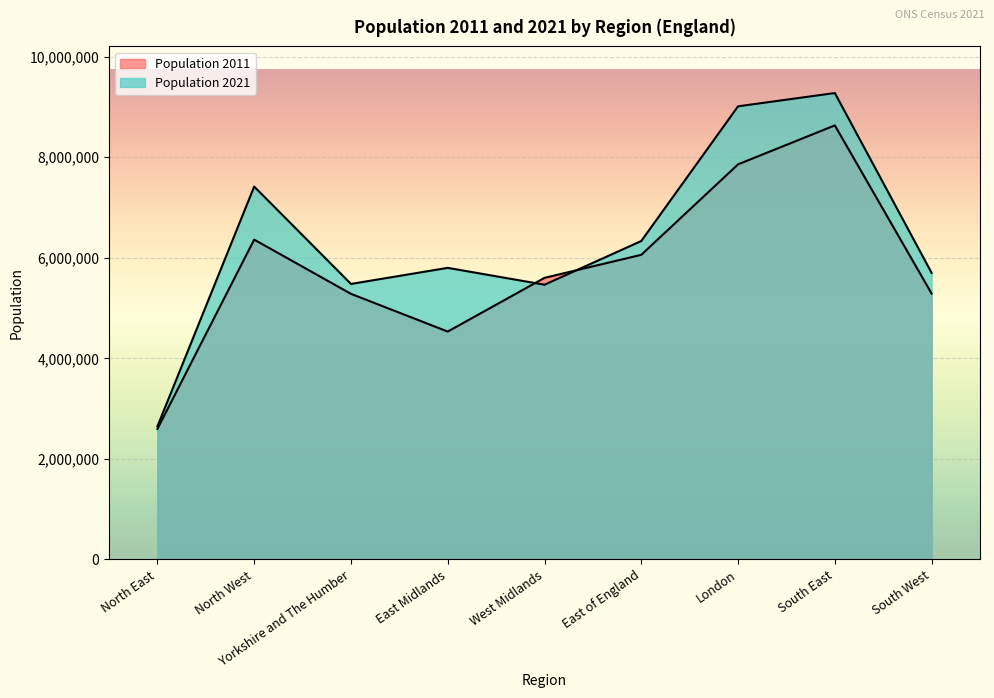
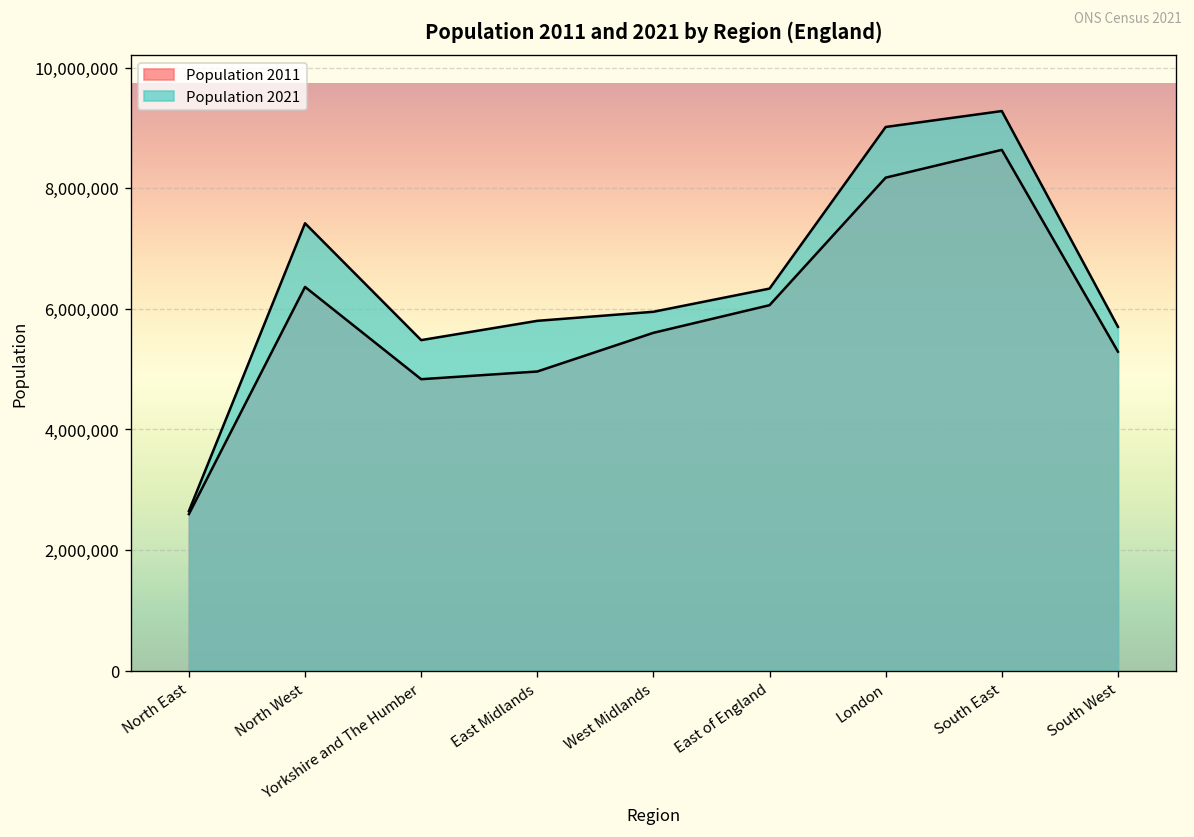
  {
    "Population 2011": {
      "North West": "6,400,000",
-     "Yorkshire and The Humber": "5,300,000",
-     "East Midlands": "4,500,000",
+     "Yorkshire and The Humber": "4,800,000",
+     "East Midlands": "5,000,000",
      "West Midlands": "5,600,000",
      "East of England": "6,100,000",
-     "London": "7,900,000",
+     "London": "8,200,000",
      "South East": "8,600,000",
      "South West": "5,300,000"
    },
    "Population 2021": {
      "North West": "7,400,000",
      "Yorkshire and The Humber": "5,500,000",
      "East Midlands": "5,800,000",
-     "West Midlands": "5,500,000",
+     "West Midlands": "6,000,000",
      "East of England": "6,300,000",
      "London": "9,000,000",
      "South East": "9,300,000",
      "South West": "5,700,000"
    }
  }
